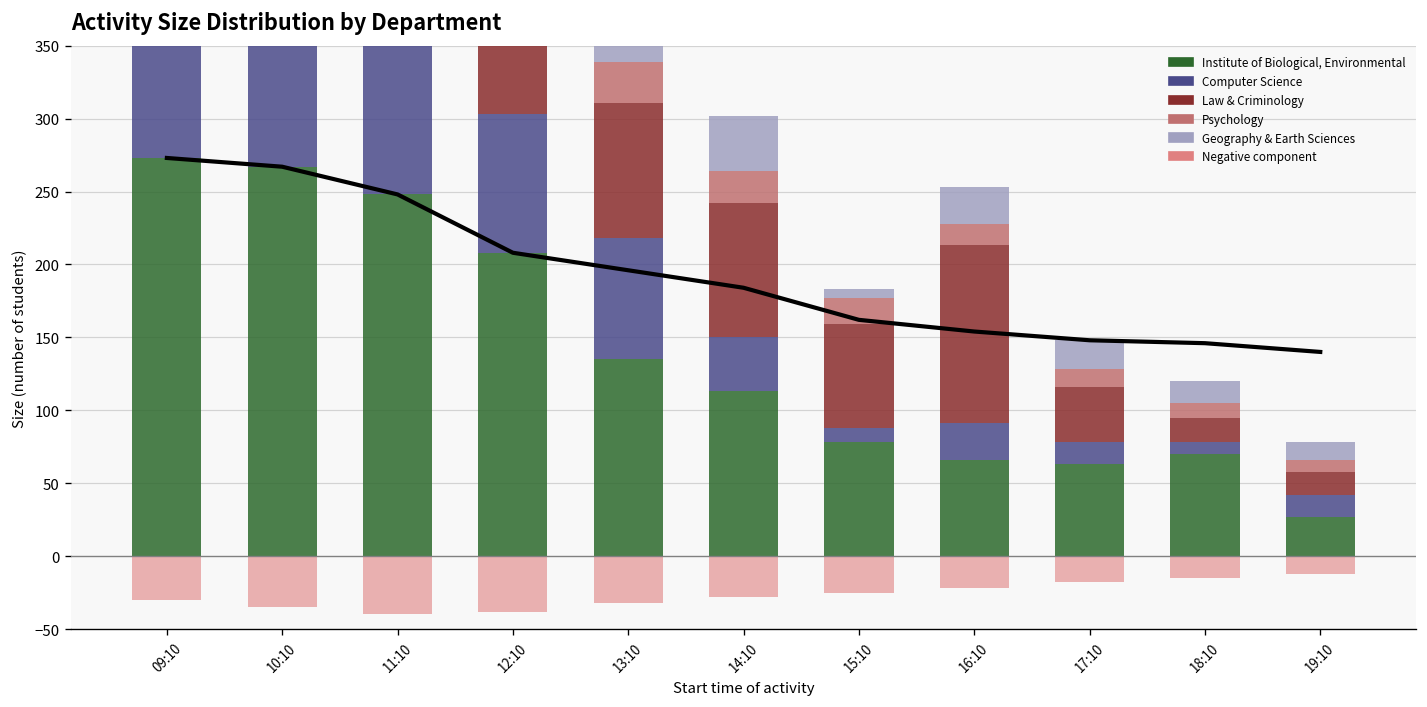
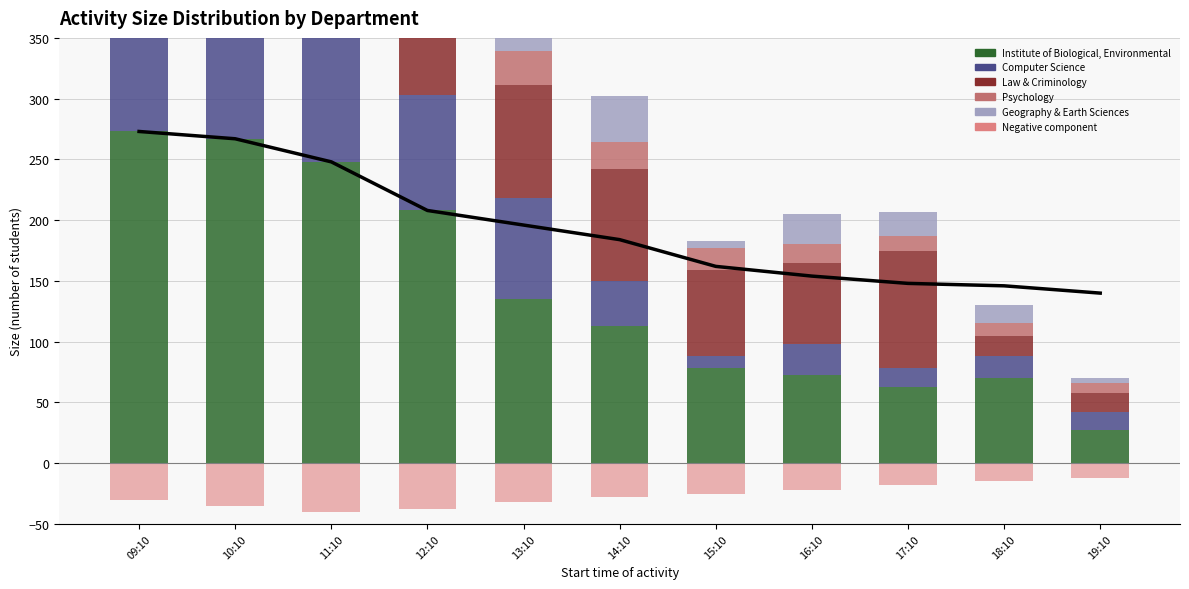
  {
    "Institute of Biological, Environmental": {
      "09:10": 273,
      "10:10": 267,
      "11:10": 248,
      "12:10": 208,
      "13:10": 135,
      "14:10": 113,
      "15:10": 78,
-     "16:10": 66,
+     "16:10": 73,
      "17:10": 63,
      "18:10": 70,
      "19:10": 27
    },
    "Computer Science": {
      "11:10": 103,
      "12:10": 95,
      "13:10": 83,
      "14:10": 37,
      "15:10": 10,
      "16:10": 25,
      "17:10": 15,
-     "18:10": 8,
+     "18:10": 18,
      "19:10": 15
    },
    "Law & Criminology": {
      "13:10": 93,
      "14:10": 92,
      "15:10": 71,
-     "16:10": 122,
-     "17:10": 38,
+     "16:10": 67,
+     "17:10": 97,
      "18:10": 17,
      "19:10": 16
    },
    "Geography & Earth Sciences": {
      "14:10": 38,
      "15:10": 6,
      "16:10": 25,
      "17:10": 20,
      "18:10": 15,
-     "19:10": 12
+     "19:10": 4
    }
  }
